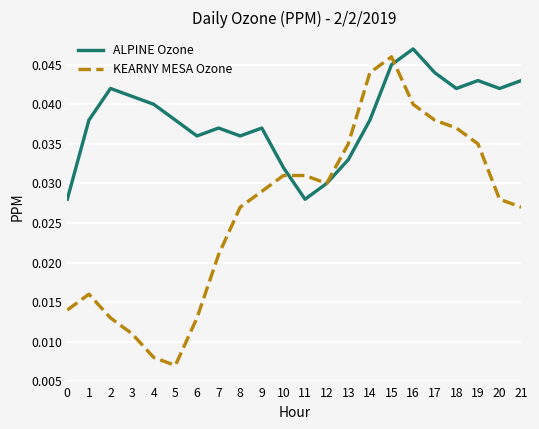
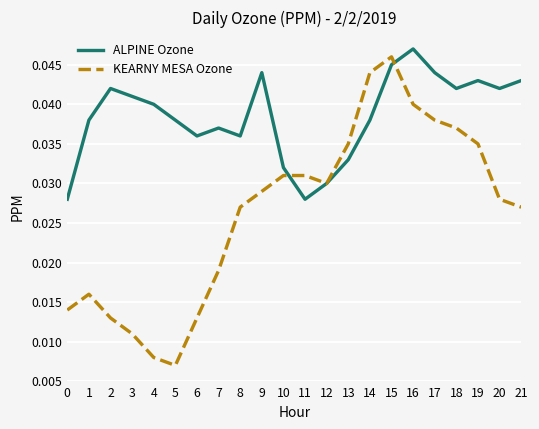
  {
    "ALPINE Ozone": {
      "0": 0.028,
      "1": 0.038,
      "2": 0.042,
      "3": 0.041,
      "4": 0.040,
      "5": 0.038,
      "6": 0.036,
      "7": 0.037,
      "8": 0.036,
-     "9": 0.037,
+     "9": 0.044,
      "10": 0.032,
      "11": 0.028,
      "13": 0.033,
      "14": 0.038,
      "15": 0.045,
      "16": 0.047,
      "17": 0.044,
      "18": 0.042,
      "19": 0.043,
      "20": 0.042,
      "21": 0.043
    },
    "KEARNY MESA Ozone": {
      "0": 0.014,
      "1": 0.016,
      "2": 0.013,
      "3": 0.011,
      "4": 0.008,
      "5": 0.007,
      "6": 0.013,
-     "7": 0.021,
+     "7": 0.019,
      "8": 0.027,
      "9": 0.029,
      "10": 0.031,
      "11": 0.031,
      "13": 0.035,
      "14": 0.044,
      "15": 0.046,
      "16": 0.040,
      "17": 0.038,
      "18": 0.037,
      "19": 0.035,
      "20": 0.028,
      "21": 0.027
    }
  }
